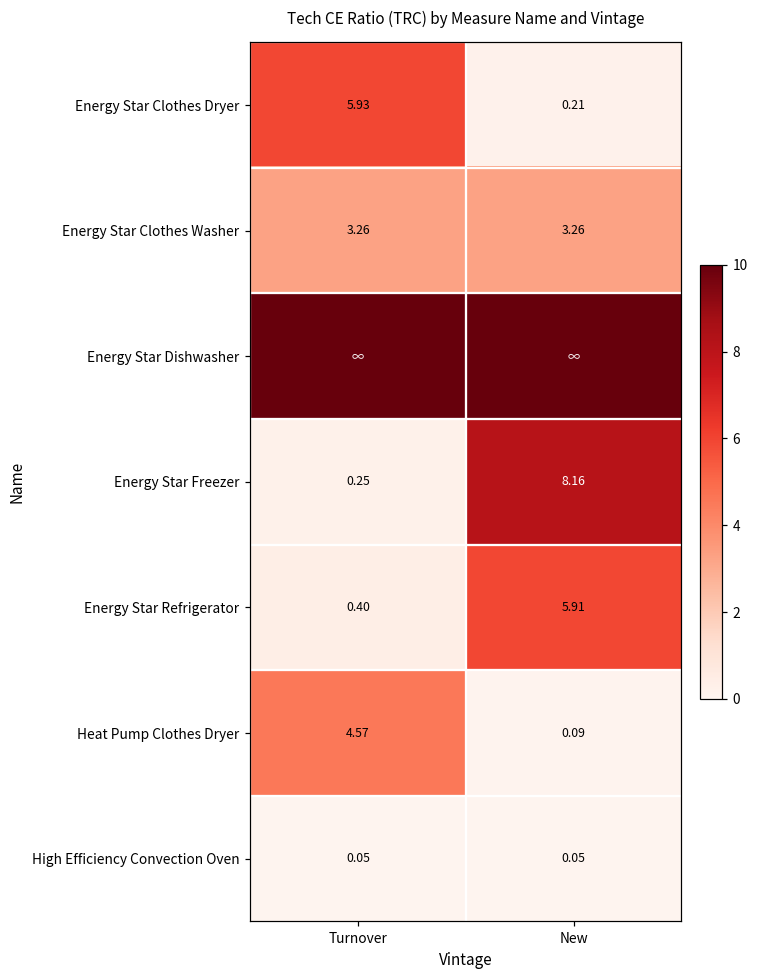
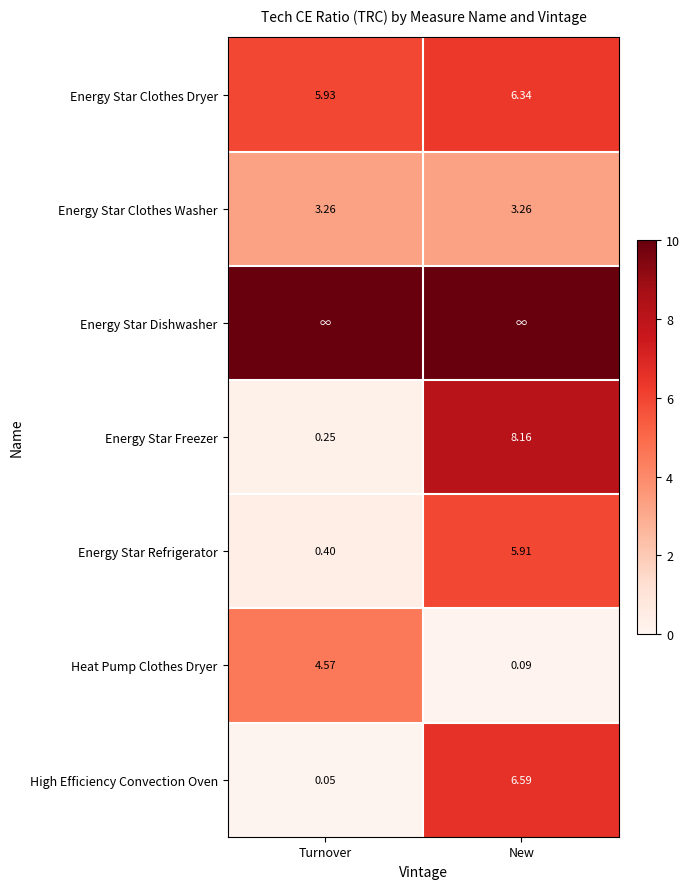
  {
    "Energy Star Clothes Dryer": {
      "Turnover": 5.93,
-     "New": 0.21
+     "New": 6.34
    },
    "Energy Star Clothes Washer": {
      "Turnover": 3.26,
      "New": 3.26
    },
    "Energy Star Freezer": {
      "Turnover": 0.25,
      "New": 8.16
    },
    "Energy Star Refrigerator": {
      "Turnover": 0.40,
      "New": 5.91
    },
    "Heat Pump Clothes Dryer": {
      "Turnover": 4.57,
      "New": 0.09
    },
    "High Efficiency Convection Oven": {
      "Turnover": 0.05,
-     "New": 0.05
+     "New": 6.59
    }
  }
